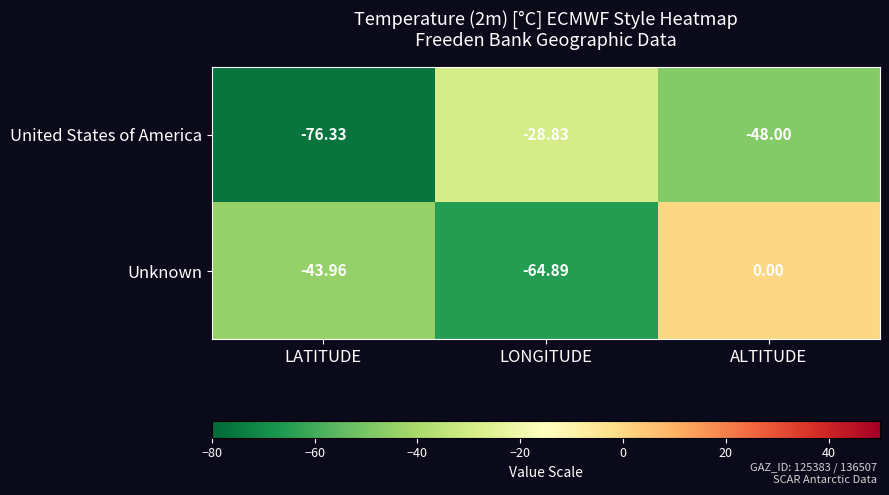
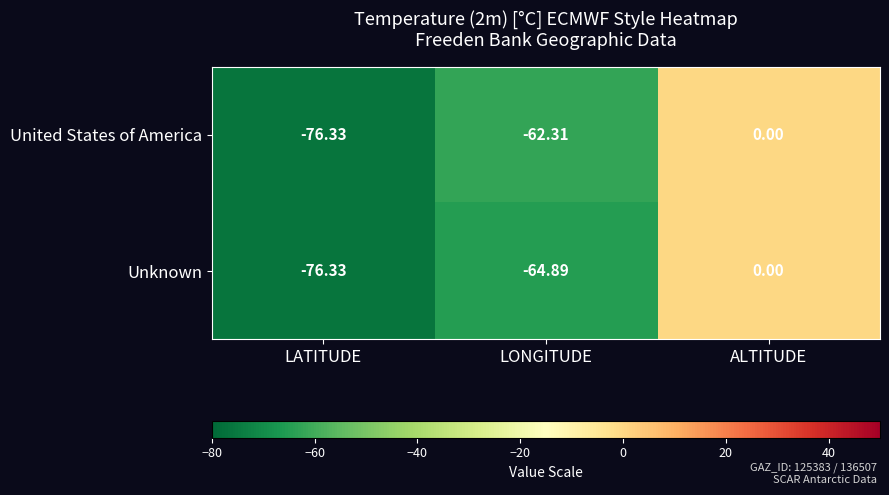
  {
    "United States of America": {
      "LATITUDE": -76.33,
-     "LONGITUDE": -28.83,
-     "ALTITUDE": -48.00
+     "LONGITUDE": -62.31,
+     "ALTITUDE": 0.00
    },
    "Unknown": {
-     "LATITUDE": -43.96,
+     "LATITUDE": -76.33,
      "LONGITUDE": -64.89,
      "ALTITUDE": 0.00
    }
  }
